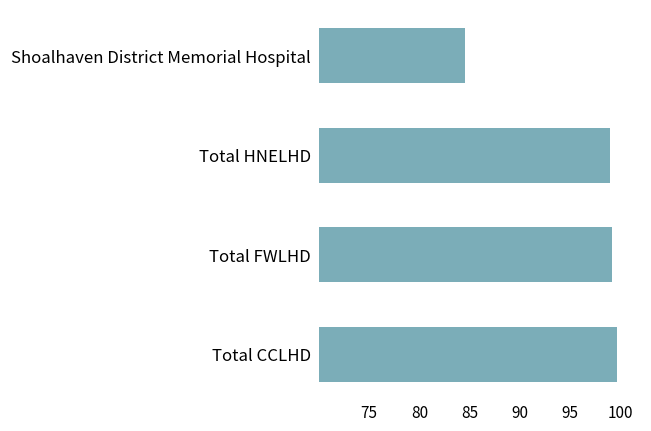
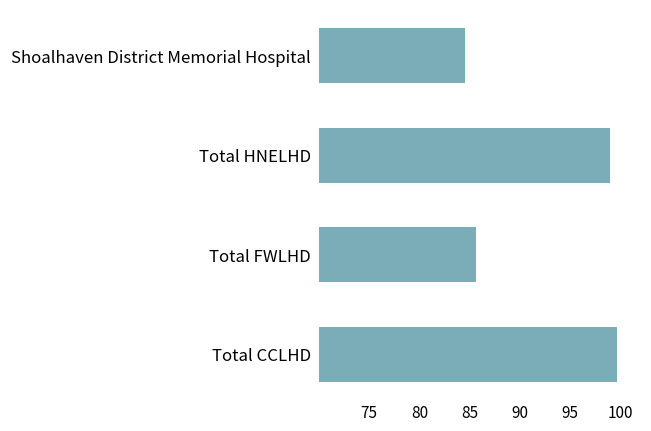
  {
    "Shoalhaven District Memorial Hospital": 85,
    "Total HNELHD": 99,
-   "Total FWLHD": 99,
+   "Total FWLHD": 86,
    "Total CCLHD": 100
  }
